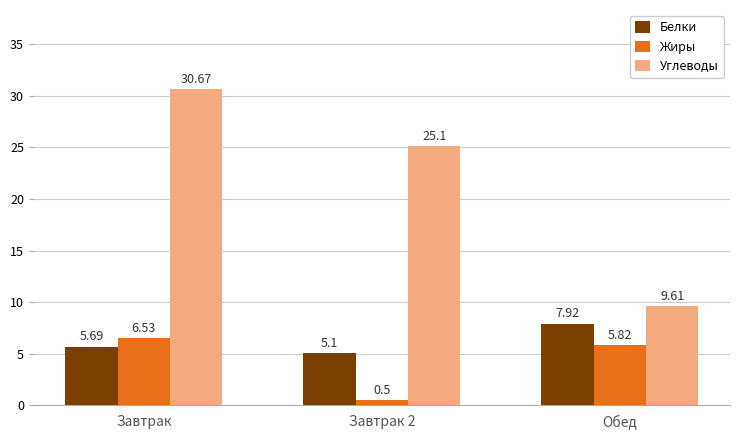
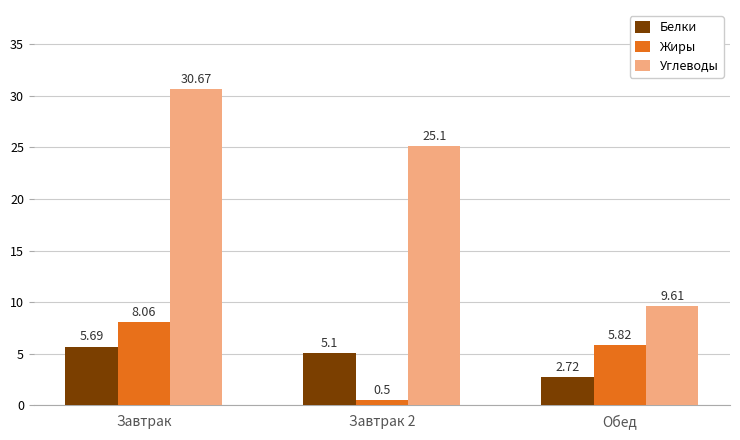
  {
    "Белки": {
      "Завтрак": 5.69,
      "Завтрак 2": 5.1,
-     "Обед": 7.92
+     "Обед": 2.72
    },
    "Жиры": {
-     "Завтрак": 6.53,
+     "Завтрак": 8.06,
      "Завтрак 2": 0.5,
      "Обед": 5.82
    },
    "Углеводы": {
      "Завтрак": 30.67,
      "Завтрак 2": 25.1,
      "Обед": 9.61
    }
  }
